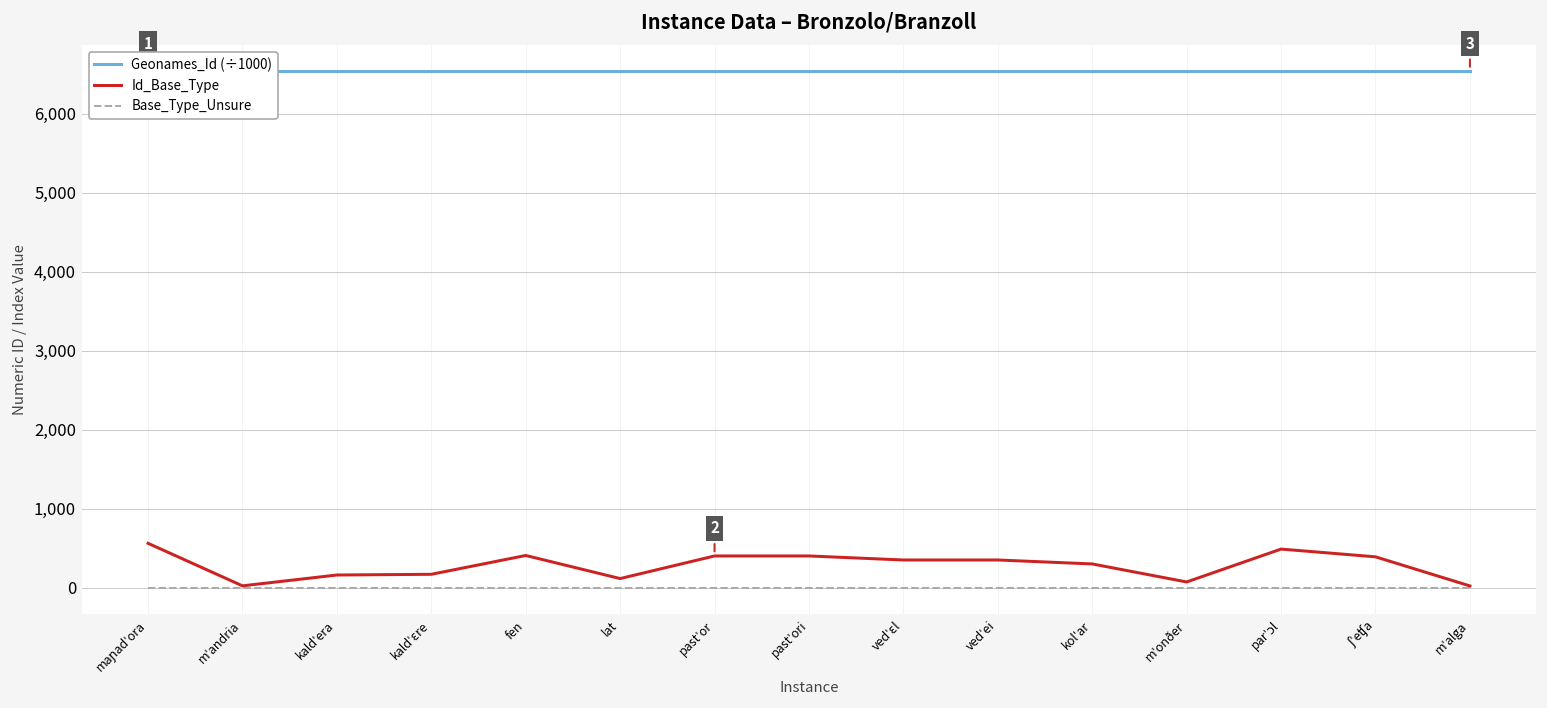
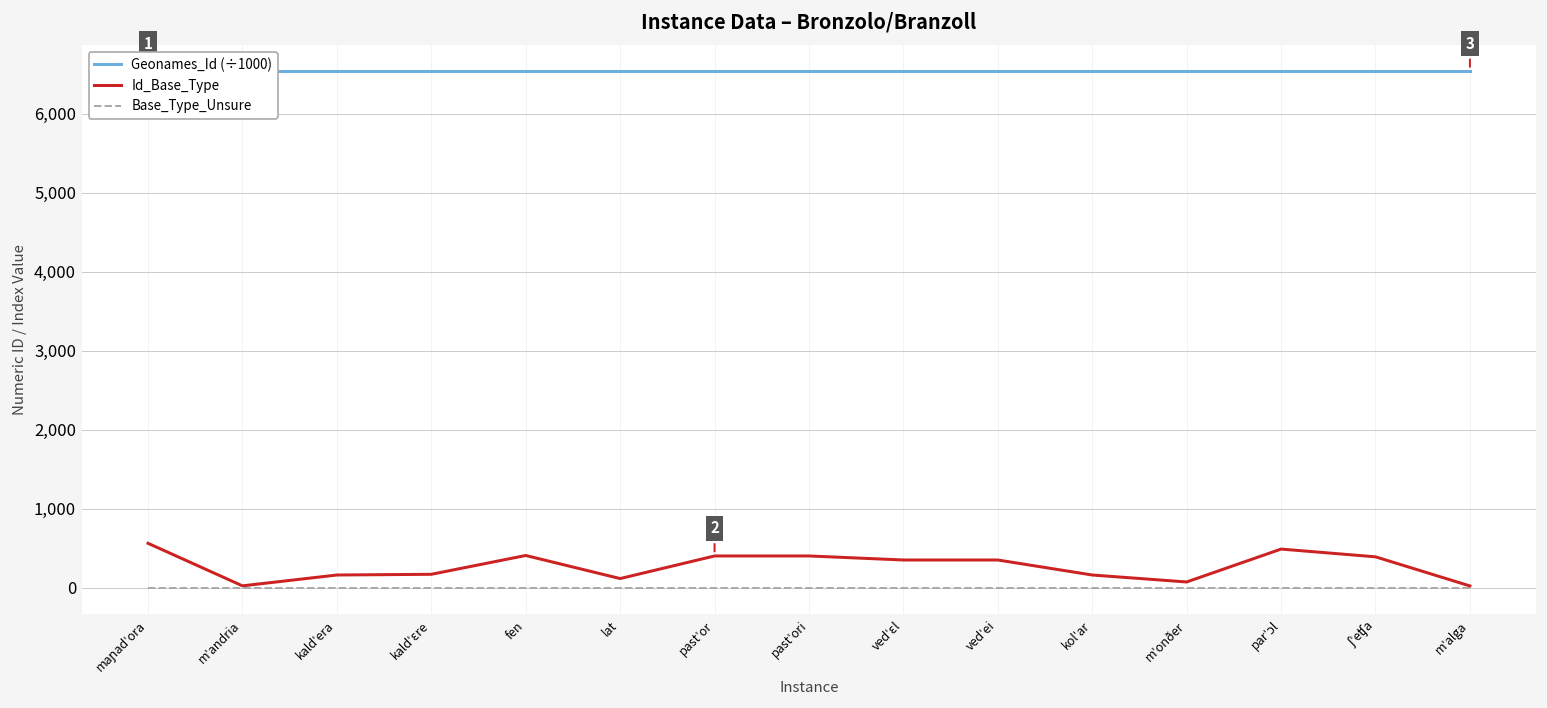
  {
    "Geonames_Id (÷1000)": {
      "kaldˈera": "6,500",
      "kaldˈɛre": "6,500",
      "fen": "6,500",
      "lat": "6,500",
      "pastˈor": "6,500",
      "pastˈori": "6,500",
      "vedˈɛl": "6,500",
      "vedˈei": "6,500",
      "kolˈar": "6,500",
      "mˈonðer": "6,500",
      "parˈɔl": "6,500",
      "ʃˈeʧa": "6,500"
    },
    "Id_Base_Type": {
      "maɲadˈora": "600",
      "kaldˈera": "200",
      "kaldˈɛre": "200",
      "fen": "400",
      "lat": "100",
      "pastˈori": "400",
      "vedˈɛl": "400",
      "vedˈei": "400",
-     "kolˈar": "300",
+     "kolˈar": "200",
      "mˈonðer": "100",
      "parˈɔl": "500",
      "ʃˈeʧa": "400"
    },
    "Base_Type_Unsure": {
      "maɲadˈora": "0",
      "kaldˈera": "0",
      "kaldˈɛre": "0",
      "fen": "0",
      "lat": "0",
      "pastˈor": "0",
      "pastˈori": "0",
      "vedˈɛl": "0",
      "vedˈei": "0",
      "kolˈar": "0",
      "mˈonðer": "0",
      "parˈɔl": "0",
      "ʃˈeʧa": "0"
    }
  }
